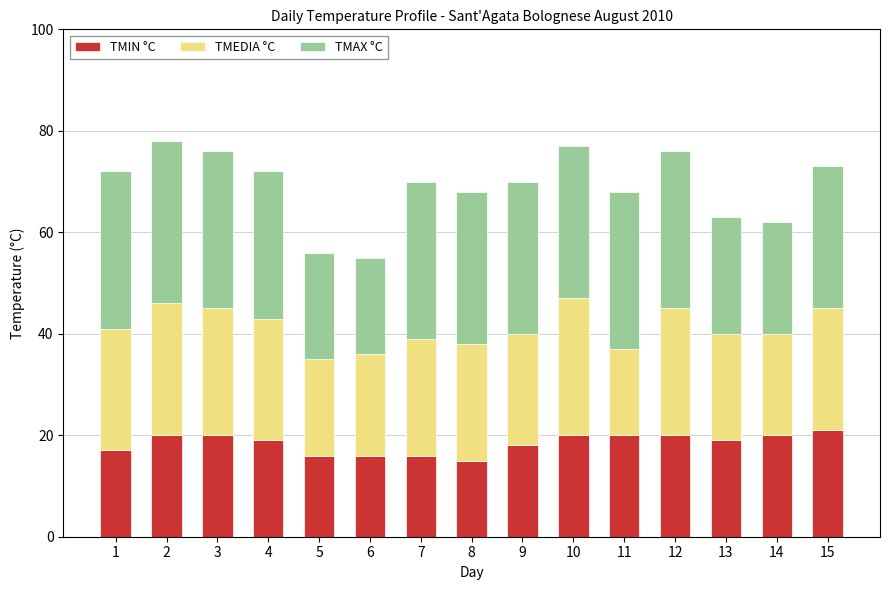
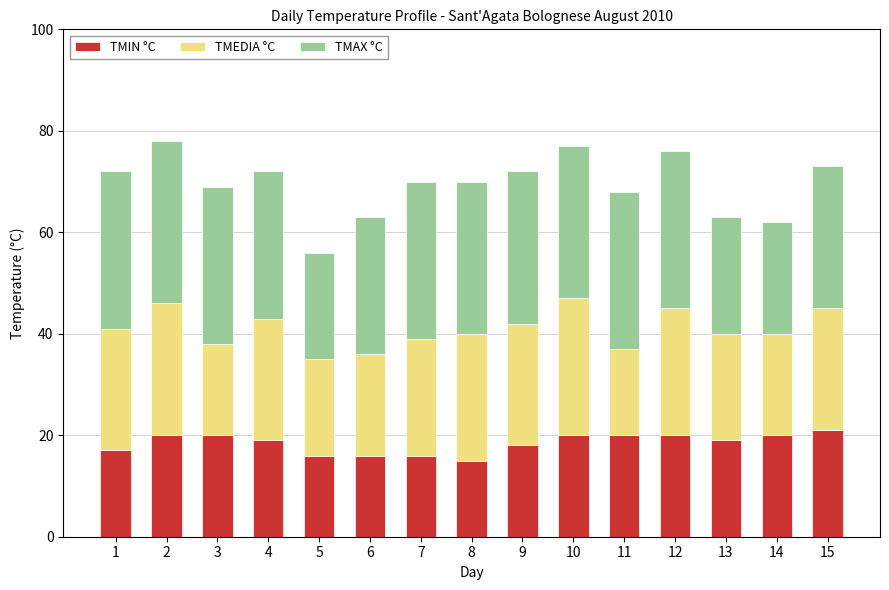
  {
    "TMIN °C": {
      "1": 17,
      "2": 20,
      "3": 20,
      "4": 19,
      "5": 16,
      "6": 16,
      "7": 16,
      "8": 15,
      "9": 18,
      "10": 20,
      "11": 20,
      "12": 20,
      "13": 19,
      "14": 20,
      "15": 21
    },
    "TMEDIA °C": {
      "1": 24,
      "2": 26,
-     "3": 25,
+     "3": 18,
      "4": 24,
      "5": 19,
      "6": 20,
      "7": 23,
-     "8": 23,
-     "9": 22,
+     "8": 25,
+     "9": 24,
      "10": 27,
      "11": 17,
      "12": 25,
      "13": 21,
      "14": 20,
      "15": 24
    },
    "TMAX °C": {
      "1": 31,
      "2": 32,
      "3": 31,
      "4": 29,
      "5": 21,
-     "6": 19,
+     "6": 27,
      "7": 31,
      "8": 30,
      "9": 30,
      "10": 30,
      "11": 31,
      "12": 31,
      "13": 23,
      "14": 22,
      "15": 28
    }
  }
